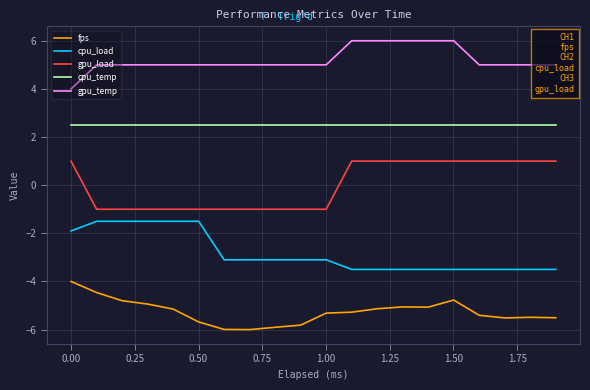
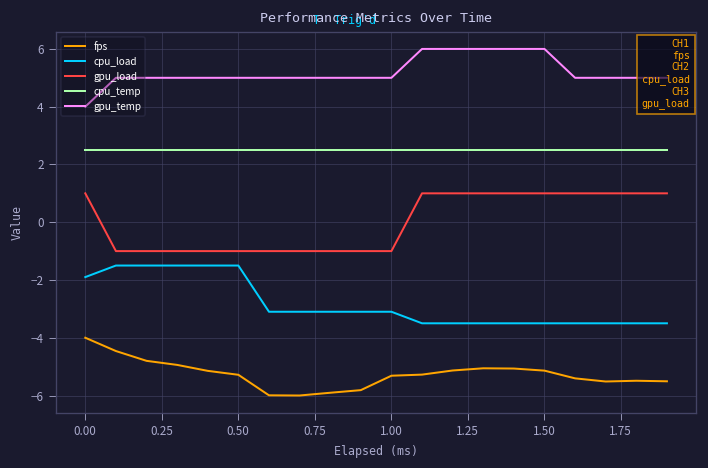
  {
    "fps": {
      "0.00": -4.0,
-     "0.50": -5.7,
+     "0.50": -5.3,
      "1.00": -5.3,
-     "1.50": -4.8
+     "1.50": -5.1
    },
    "cpu_load": {
      "0.00": -1.9,
      "0.50": -1.5,
      "1.00": -3.1,
      "1.50": -3.5
    },
    "gpu_load": {
      "0.00": 1.0,
      "0.50": -1.0,
      "1.00": -1.0,
      "1.50": 1.0
    },
    "cpu_temp": {
      "0.00": 2.5,
      "0.50": 2.5,
      "1.00": 2.5,
      "1.50": 2.5
    },
    "gpu_temp": {
      "0.50": 5.0,
      "1.00": 5.0,
      "1.50": 6.0
    }
  }
